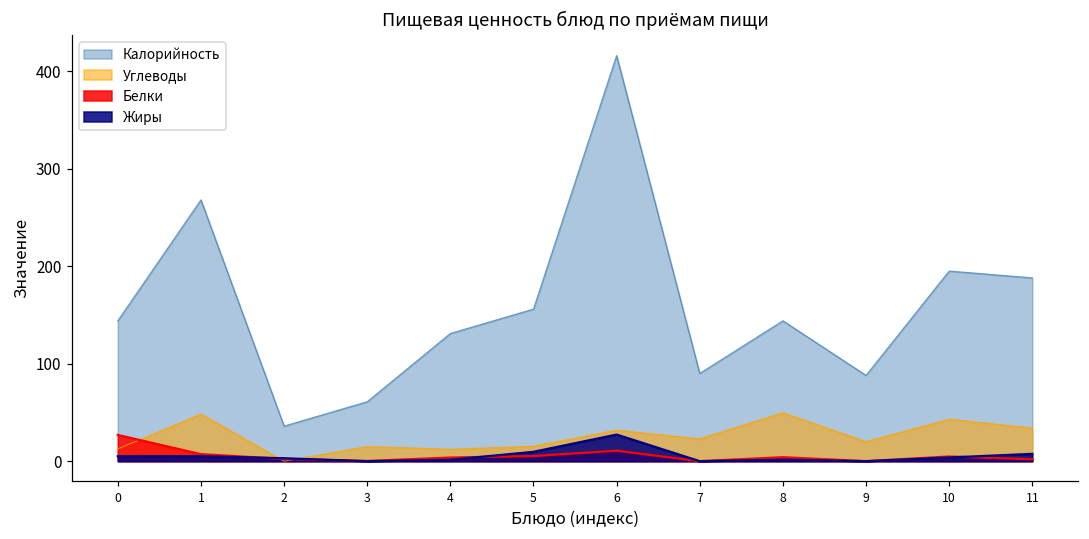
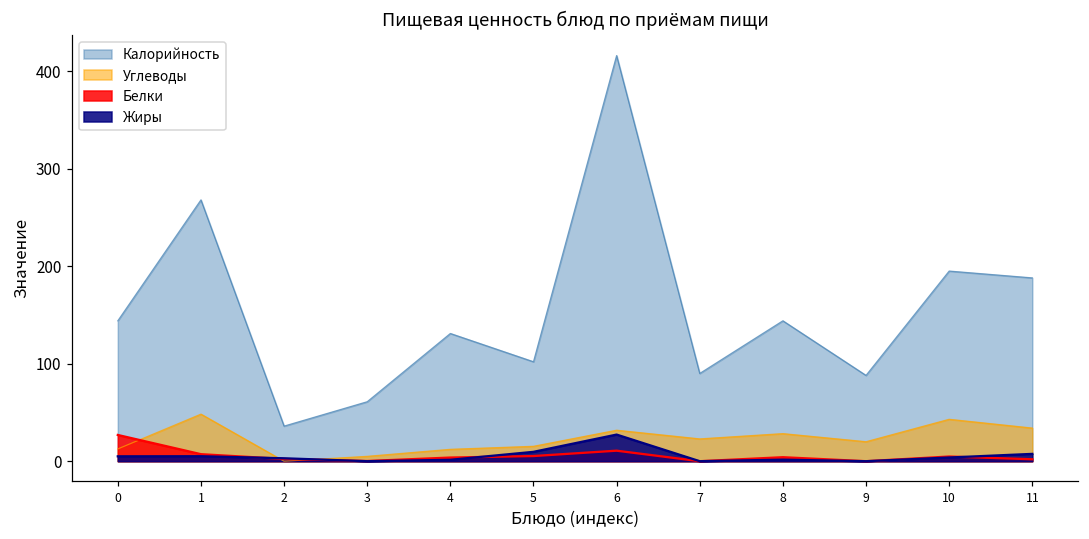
  {
    "Калорийность": {
      "0": 140,
      "1": 270,
      "2": 40,
      "3": 60,
      "4": 130,
-     "5": 160,
+     "5": 100,
      "6": 420,
      "7": 90,
      "8": 140,
      "9": 90,
      "10": 200,
      "11": 190
    },
    "Углеводы": {
      "0": 10,
      "1": 50,
-     "3": 20,
+     "3": 10,
      "4": 10,
      "5": 20,
      "6": 30,
      "7": 20,
-     "8": 50,
+     "8": 30,
      "9": 20,
      "10": 40,
      "11": 30
    },
    "Белки": {
      "0": 30,
      "5": 10,
      "6": 10,
      "11": 0
    },
    "Жиры": {
      "0": 10,
      "5": 10,
      "6": 30,
      "11": 10
    }
  }
